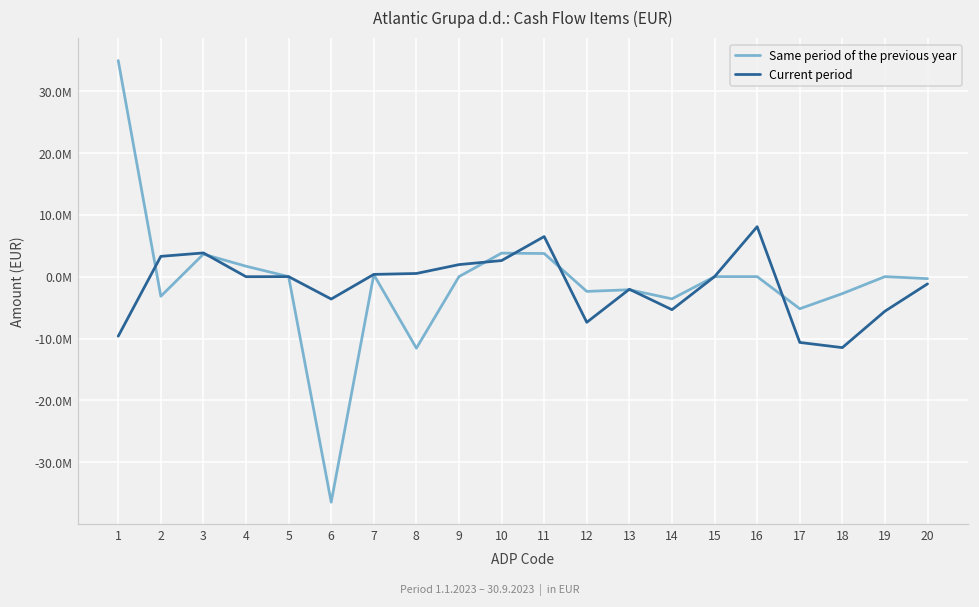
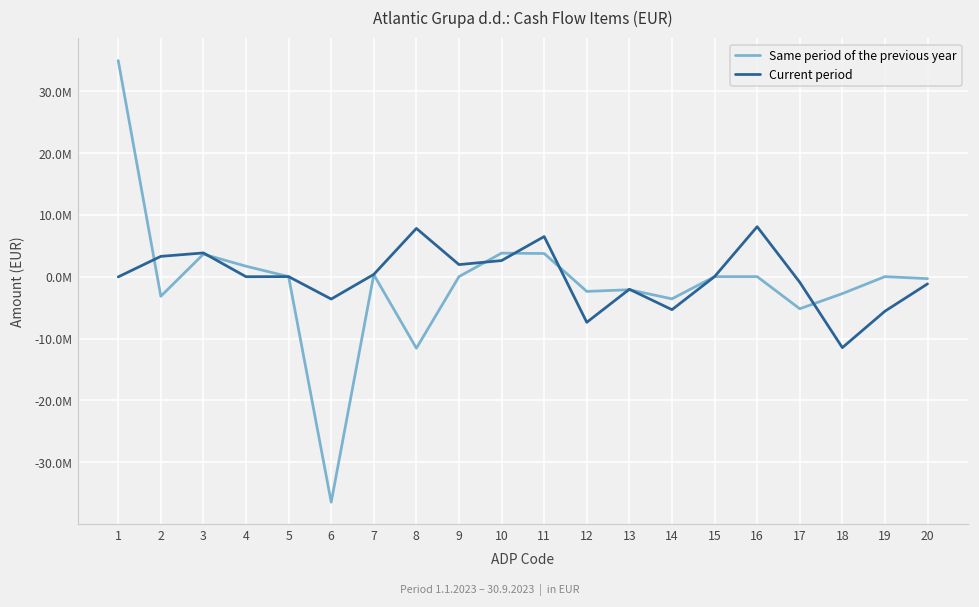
  {
    "Same period of the previous year": {
      "1": 35000000,
      "2": -3000000,
      "4": 2000000,
      "6": -36000000,
      "8": -12000000,
      "9": 0,
      "10": 4000000,
      "11": 4000000,
      "12": -2000000,
      "14": -4000000,
      "16": 0,
      "17": -5000000,
      "18": -3000000,
      "19": 0,
      "20": 0
    },
    "Current period": {
-     "1": -10000000,
+     "1": 0,
      "2": 3000000,
      "4": 0,
      "6": -4000000,
-     "8": 1000000,
+     "8": 8000000,
      "9": 2000000,
      "10": 3000000,
      "11": 6000000,
      "12": -7000000,
      "14": -5000000,
      "16": 8000000,
-     "17": -11000000,
+     "17": -1000000,
      "18": -11000000,
      "19": -6000000,
      "20": -1000000
    }
  }
